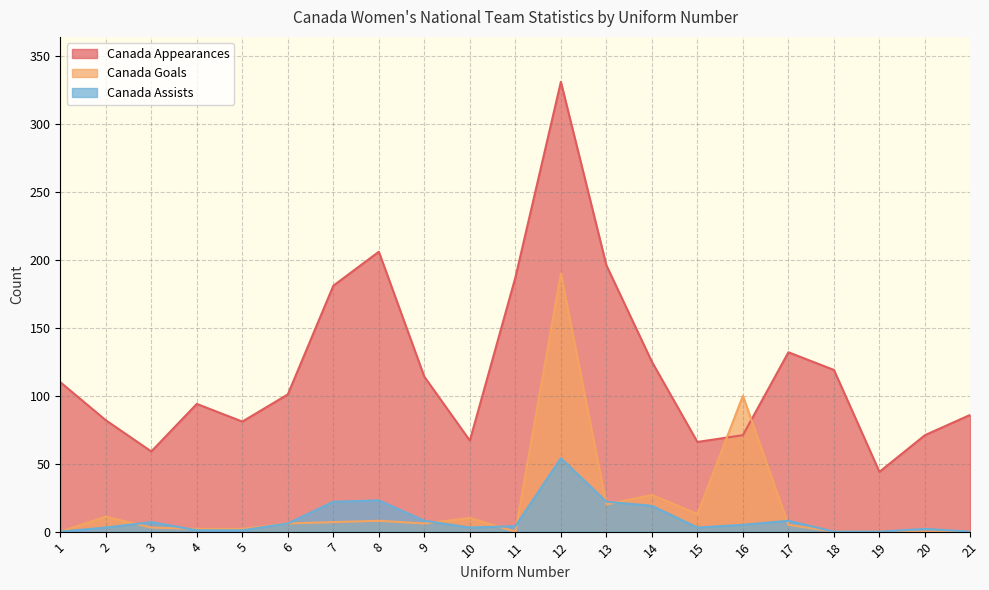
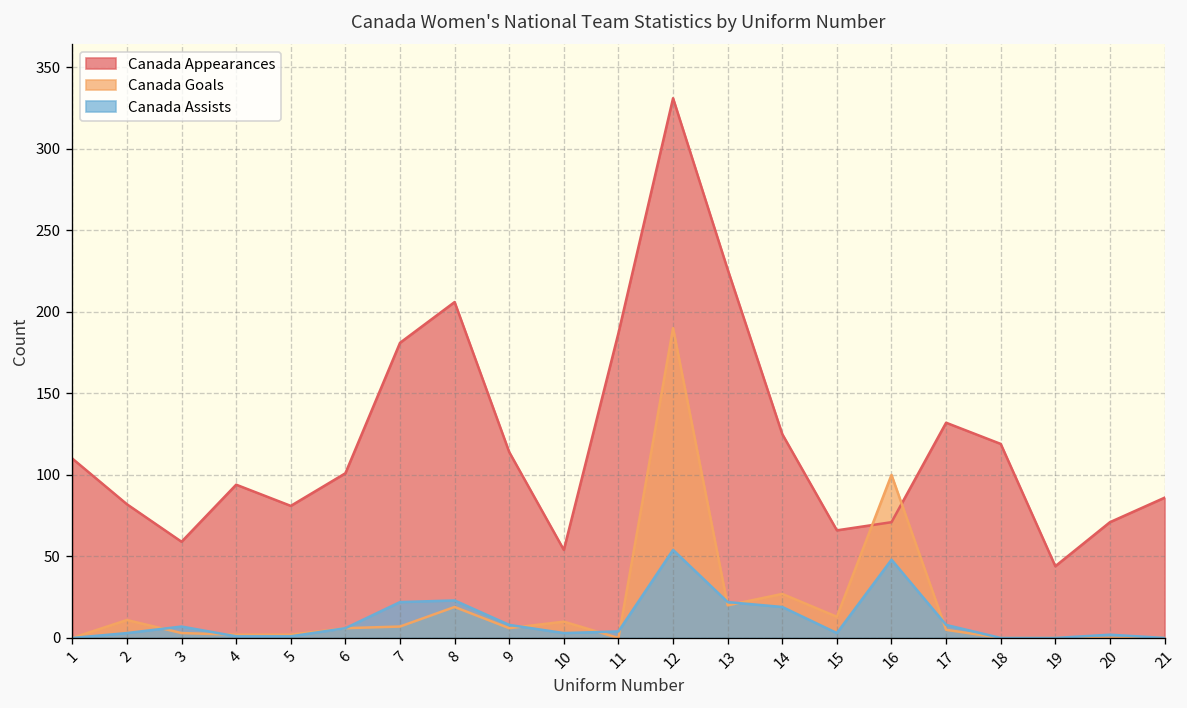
  {
    "Canada Appearances": {
      "1": 110,
      "2": 82,
      "3": 59,
      "4": 94,
      "5": 81,
      "6": 101,
      "7": 181,
      "8": 206,
      "9": 114,
-     "10": 67,
+     "10": 54,
      "11": 187,
      "12": 331,
-     "13": 196,
+     "13": 226,
      "14": 125,
      "15": 66,
      "16": 71,
      "17": 132,
      "18": 119,
      "19": 44,
      "20": 71,
      "21": 86
    },
    "Canada Goals": {
      "2": 11,
      "3": 3,
      "7": 7,
-     "8": 8,
+     "8": 19,
      "9": 6,
      "10": 10,
      "11": 0,
      "12": 190,
      "13": 20,
      "14": 27,
      "15": 13,
      "16": 100,
      "17": 5,
      "20": 0
    },
    "Canada Assists": {
      "2": 3,
      "3": 7,
      "7": 22,
      "8": 23,
      "9": 8,
      "10": 3,
      "11": 4,
      "12": 54,
      "13": 22,
      "14": 19,
      "15": 3,
-     "16": 5,
+     "16": 48,
      "17": 8,
      "20": 2
    }
  }
